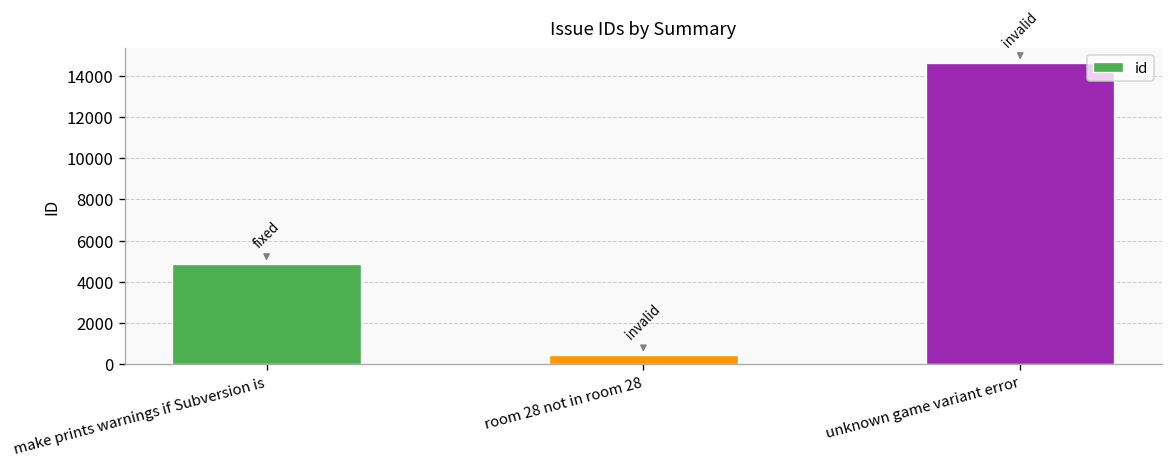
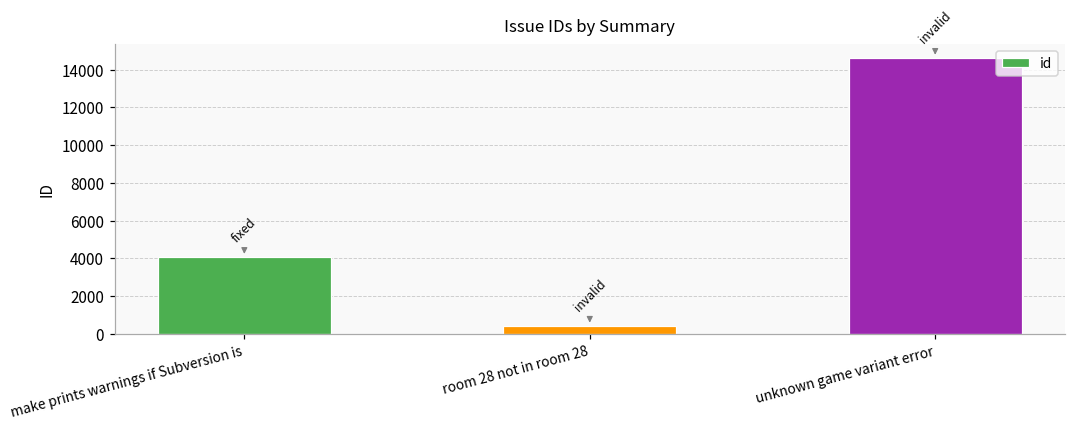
  {
-   "make prints warnings if Subversion is": 4900,
+   "make prints warnings if Subversion is": 4100,
    "room 28 not in room 28": 400,
    "unknown game variant error": 14600
  }
